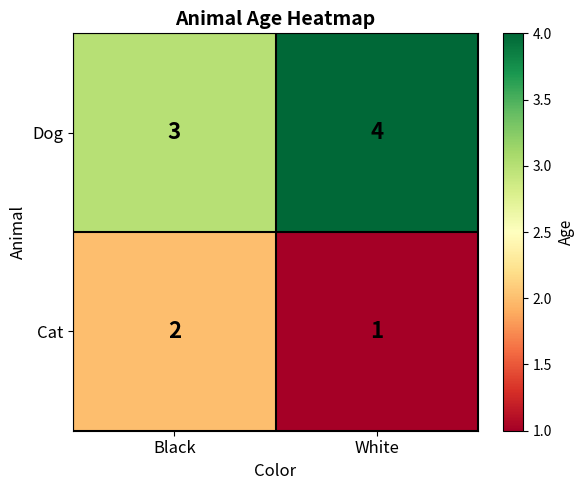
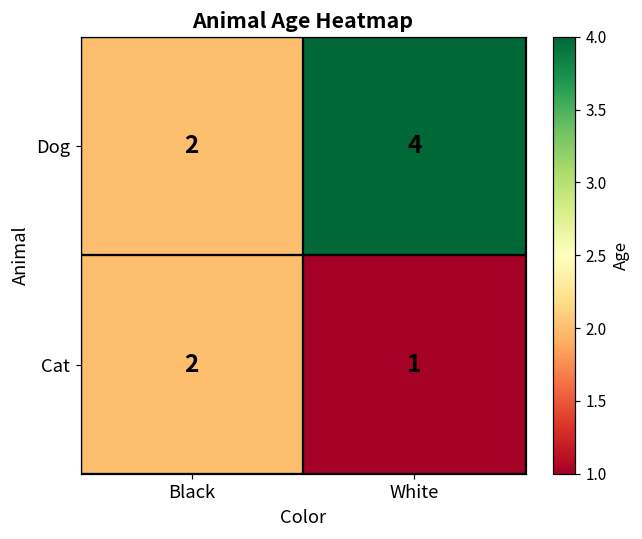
  {
    "Dog": {
-     "Black": 3,
+     "Black": 2,
      "White": 4
    },
    "Cat": {
      "Black": 2,
      "White": 1
    }
  }
